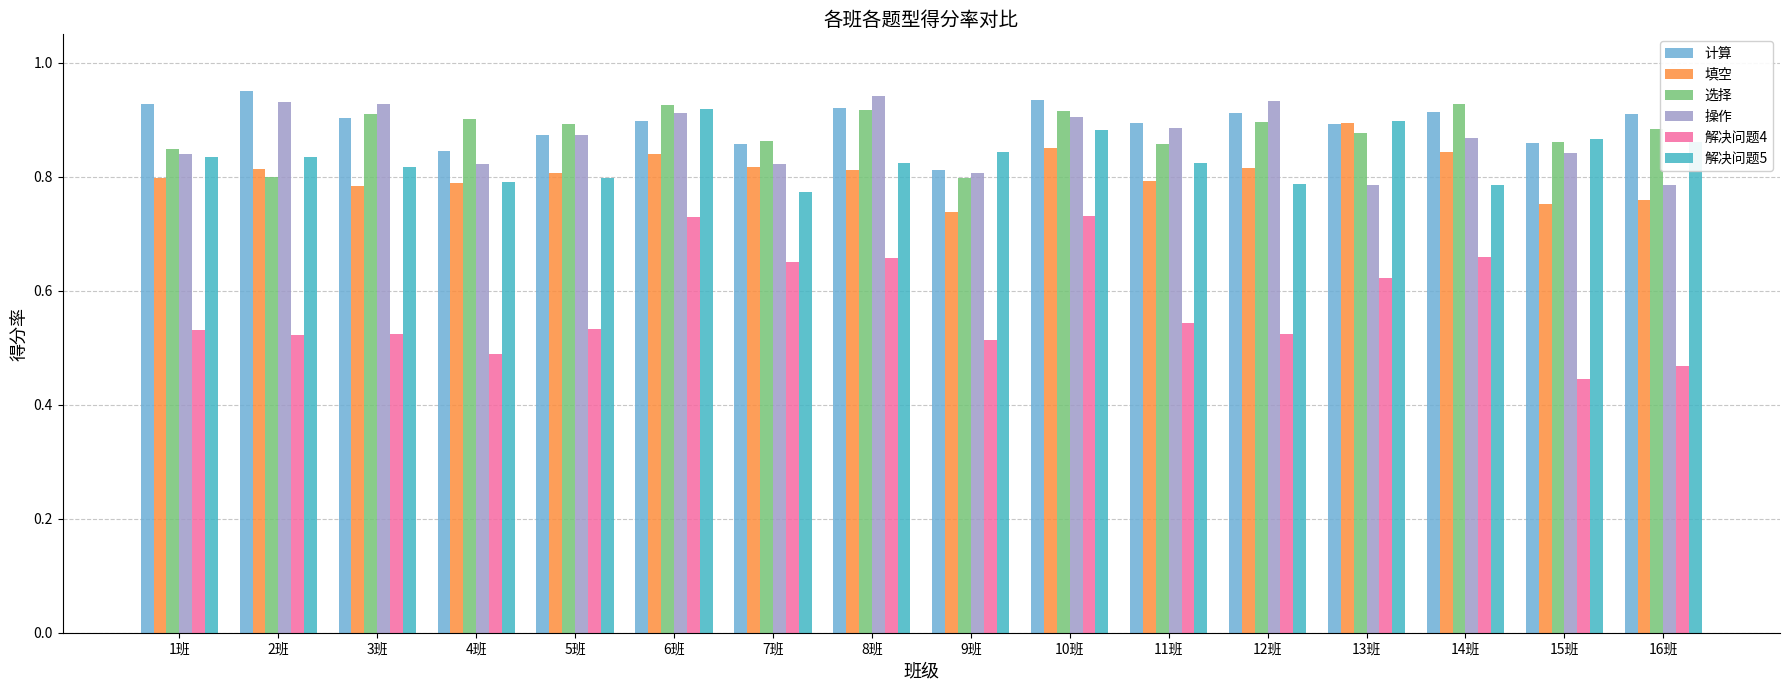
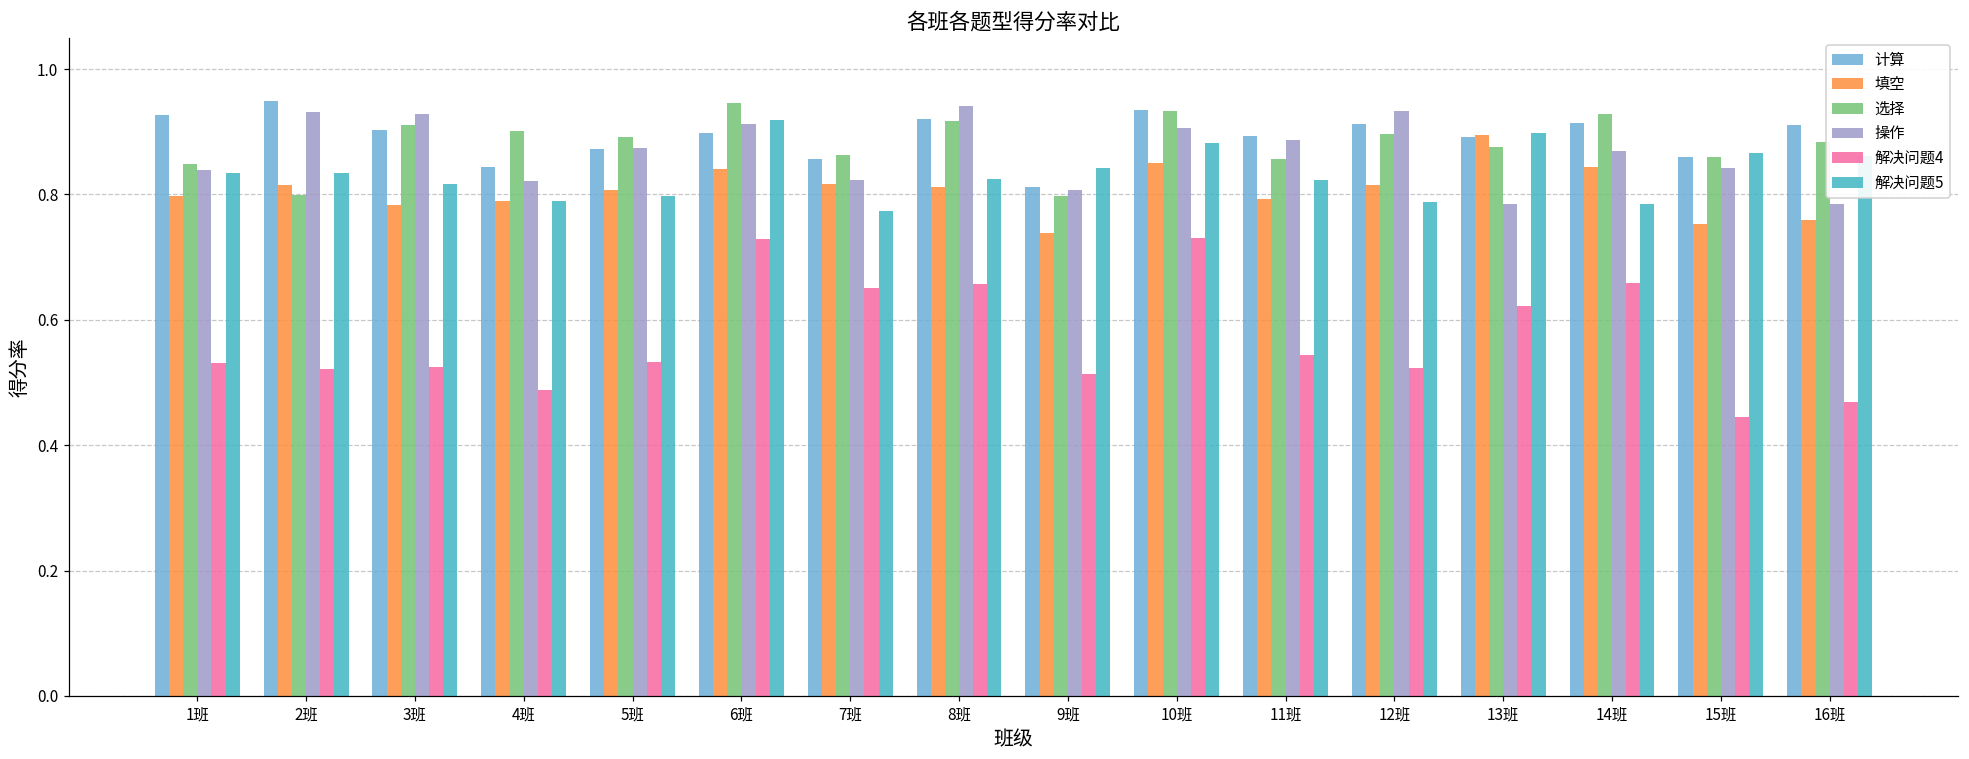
  {
    "填空": {
      "1班": 0.80,
      "2班": 0.81,
      "3班": 0.78,
      "4班": 0.79,
      "5班": 0.81,
      "6班": 0.84,
      "7班": 0.82,
      "8班": 0.81,
      "9班": 0.74,
      "10班": 0.85,
      "11班": 0.79,
      "12班": 0.81,
      "13班": 0.90,
      "14班": 0.84,
      "15班": 0.75,
      "16班": 0.76
    },
    "选择": {
      "1班": 0.85,
      "2班": 0.80,
      "3班": 0.91,
      "4班": 0.90,
      "5班": 0.89,
-     "6班": 0.93,
+     "6班": 0.95,
      "7班": 0.86,
      "8班": 0.92,
      "9班": 0.80,
-     "10班": 0.92,
+     "10班": 0.93,
      "11班": 0.86,
      "12班": 0.90,
      "13班": 0.88,
      "14班": 0.93,
      "15班": 0.86,
      "16班": 0.88
    },
    "解决问题4": {
      "1班": 0.53,
      "2班": 0.52,
      "3班": 0.53,
      "4班": 0.49,
      "5班": 0.53,
      "6班": 0.73,
      "7班": 0.65,
      "8班": 0.66,
      "9班": 0.51,
      "10班": 0.73,
      "11班": 0.54,
      "12班": 0.52,
      "13班": 0.62,
      "14班": 0.66,
      "15班": 0.44,
      "16班": 0.47
    }
  }
